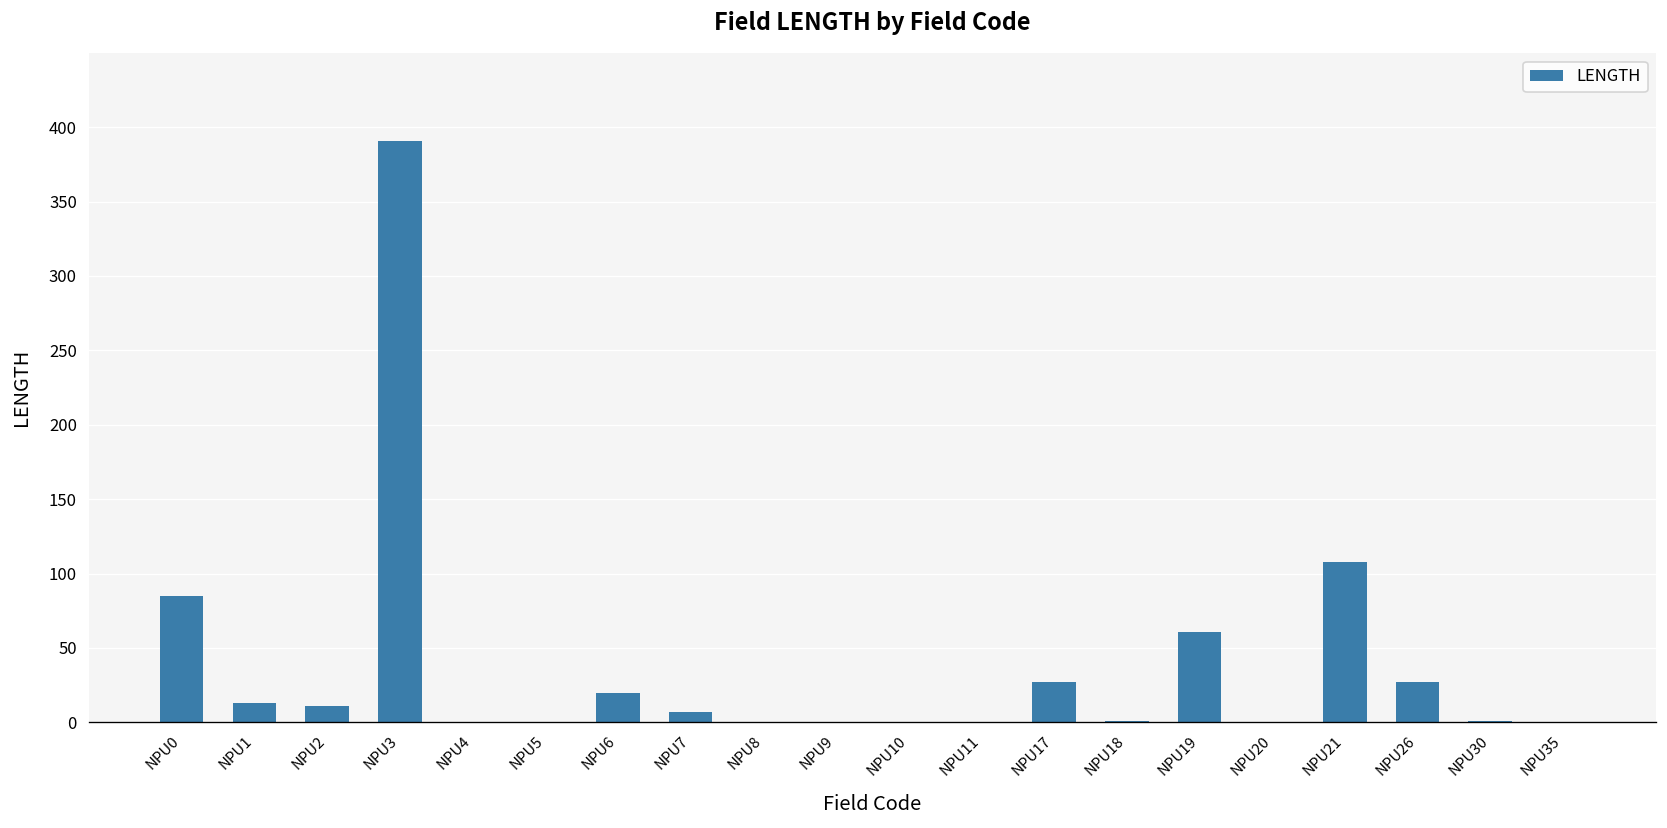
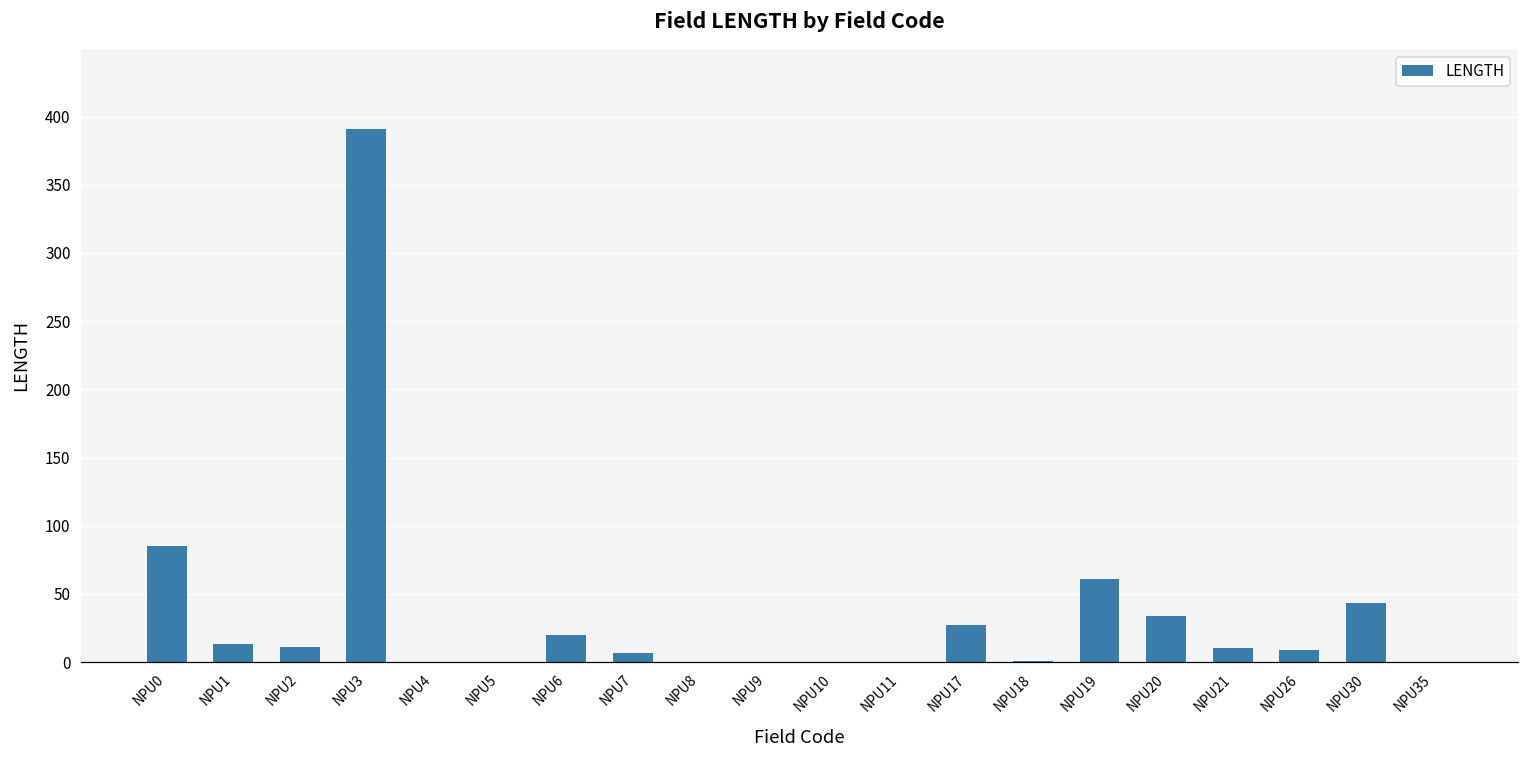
  {
    "NPU0": 85,
    "NPU1": 13,
    "NPU2": 11,
    "NPU3": 391,
    "NPU4": 0,
    "NPU5": 0,
    "NPU6": 20,
    "NPU7": 7,
    "NPU8": 0,
    "NPU9": 0,
    "NPU10": 0,
    "NPU11": 0,
    "NPU17": 27,
    "NPU19": 61,
-   "NPU20": 0,
-   "NPU21": 108,
-   "NPU26": 27,
-   "NPU30": 1,
+   "NPU20": 34,
+   "NPU21": 10,
+   "NPU26": 9,
+   "NPU30": 43,
    "NPU35": 0
  }
